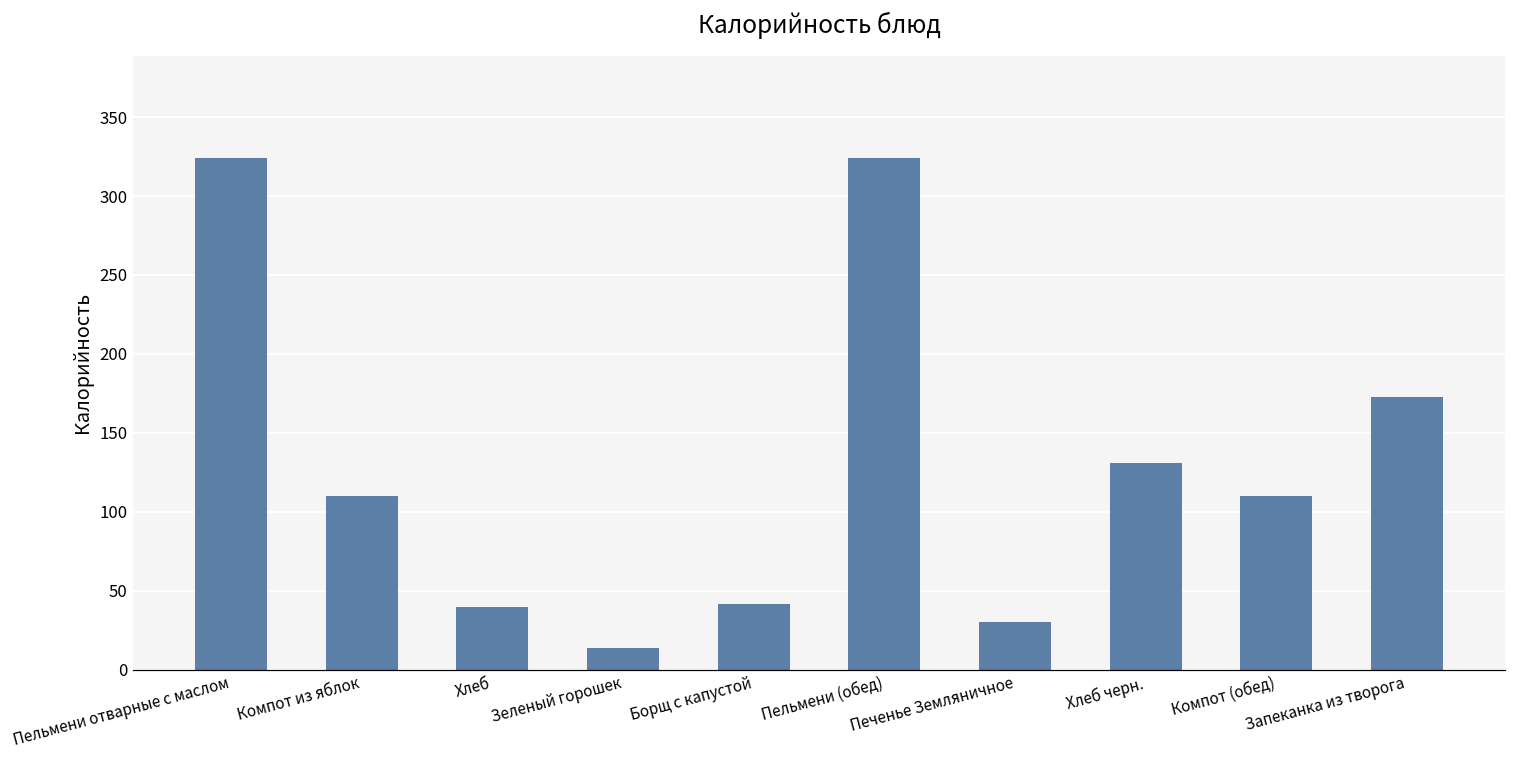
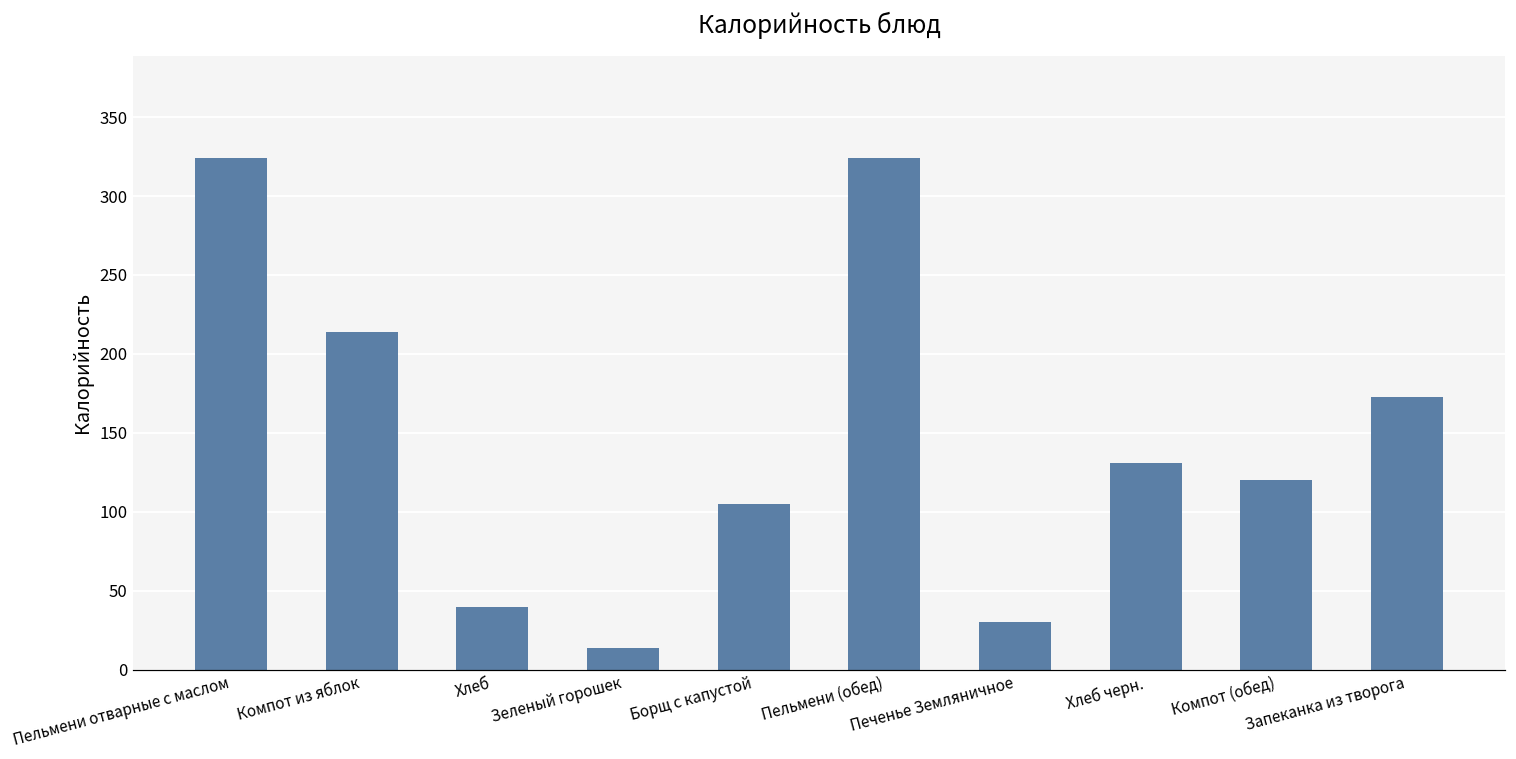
  {
    "Пельмени отварные с маслом": 324,
-   "Компот из яблок": 110,
+   "Компот из яблок": 214,
    "Хлеб": 40,
    "Зеленый горошек": 14,
-   "Борщ с капустой": 42,
+   "Борщ с капустой": 105,
    "Пельмени (обед)": 324,
    "Печенье Земляничное": 30,
    "Хлеб черн.": 131,
-   "Компот (обед)": 110,
+   "Компот (обед)": 120,
    "Запеканка из творога": 173
  }
